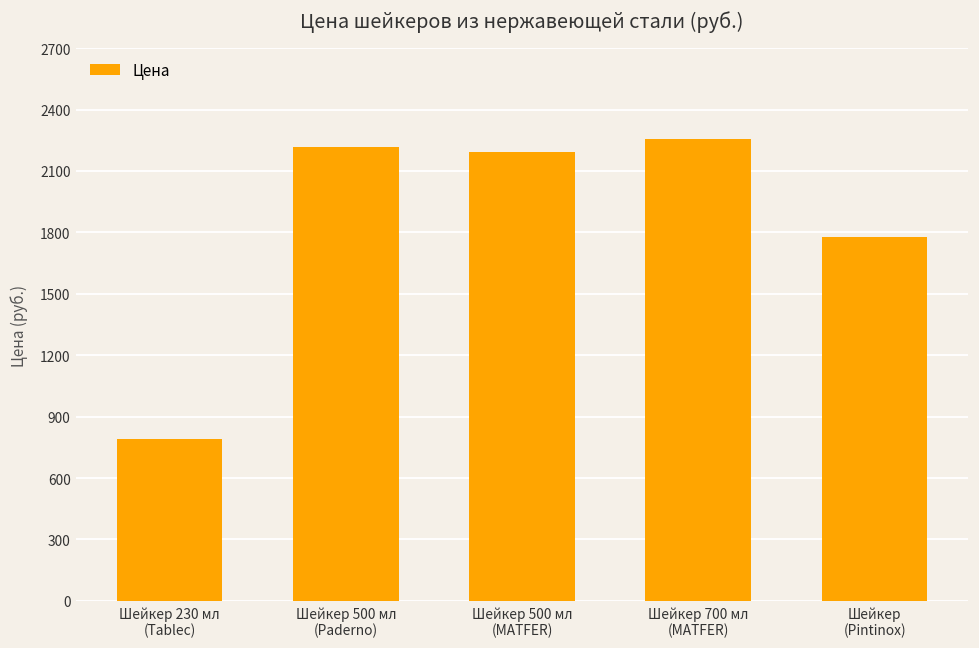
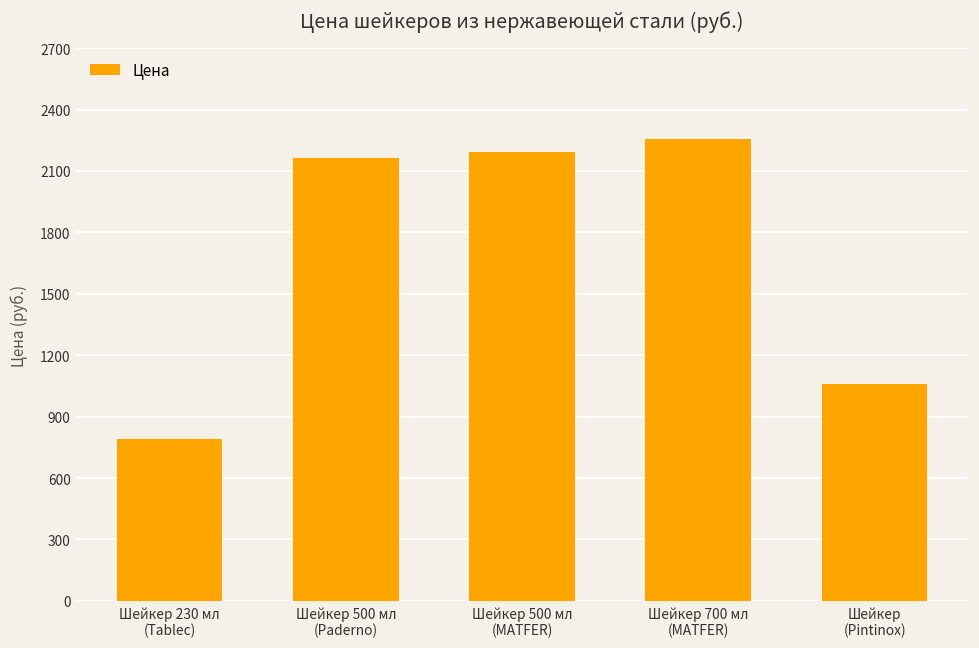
  {
    "Шейкер 230 мл (Tablec)": 790,
-   "Шейкер 500 мл (Paderno)": 2220,
+   "Шейкер 500 мл (Paderno)": 2160,
    "Шейкер 500 мл (MATFER)": 2190,
    "Шейкер 700 мл (MATFER)": 2250,
-   "Шейкер (Pintinox)": 1780
+   "Шейкер (Pintinox)": 1060
  }
